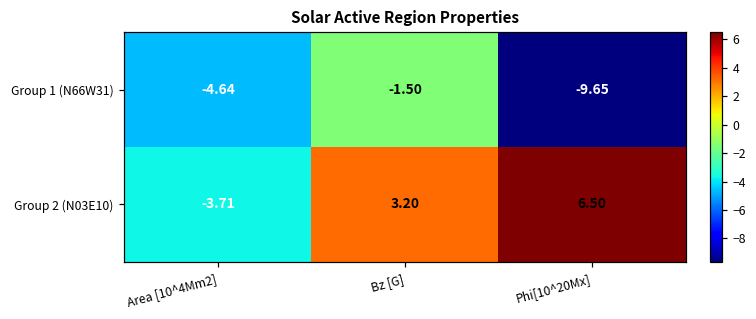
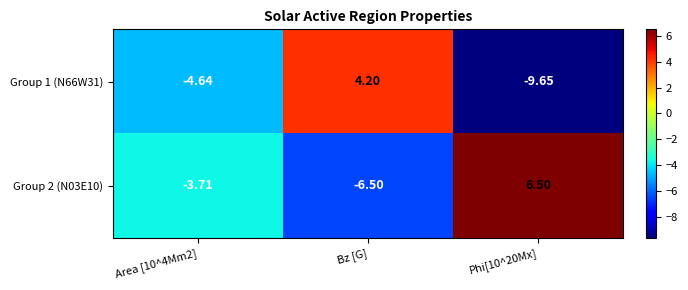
  {
    "Group 1 (N66W31)": {
      "Area [10^4Mm2]": -4.64,
-     "Bz [G]": -1.50,
+     "Bz [G]": 4.20,
      "Phi[10^20Mx]": -9.65
    },
    "Group 2 (N03E10)": {
      "Area [10^4Mm2]": -3.71,
-     "Bz [G]": 3.20,
+     "Bz [G]": -6.50,
      "Phi[10^20Mx]": 6.50
    }
  }
